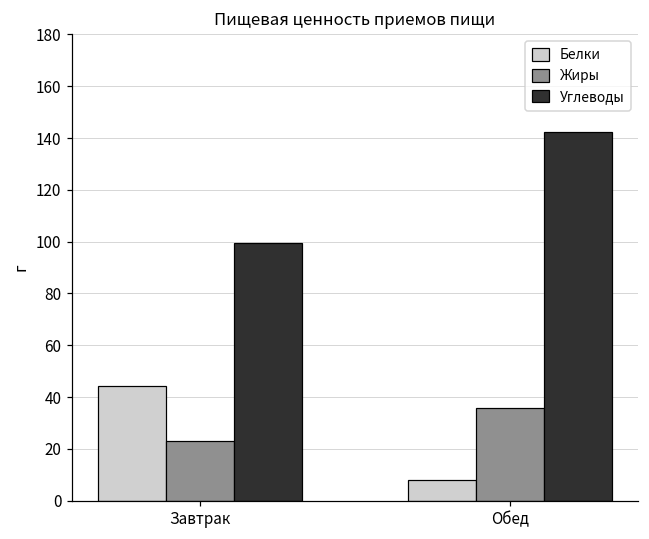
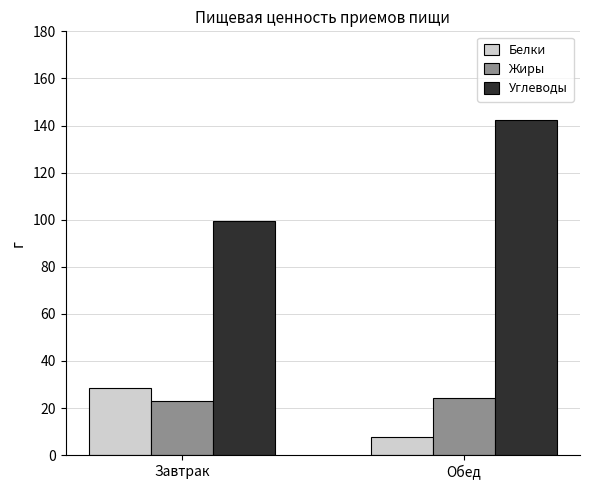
  {
    "Белки": {
-     "Завтрак": 44,
+     "Завтрак": 29,
      "Обед": 8
    },
    "Жиры": {
      "Завтрак": 23,
-     "Обед": 36
+     "Обед": 24
    },
    "Углеводы": {
      "Завтрак": 100,
      "Обед": 142
    }
  }
